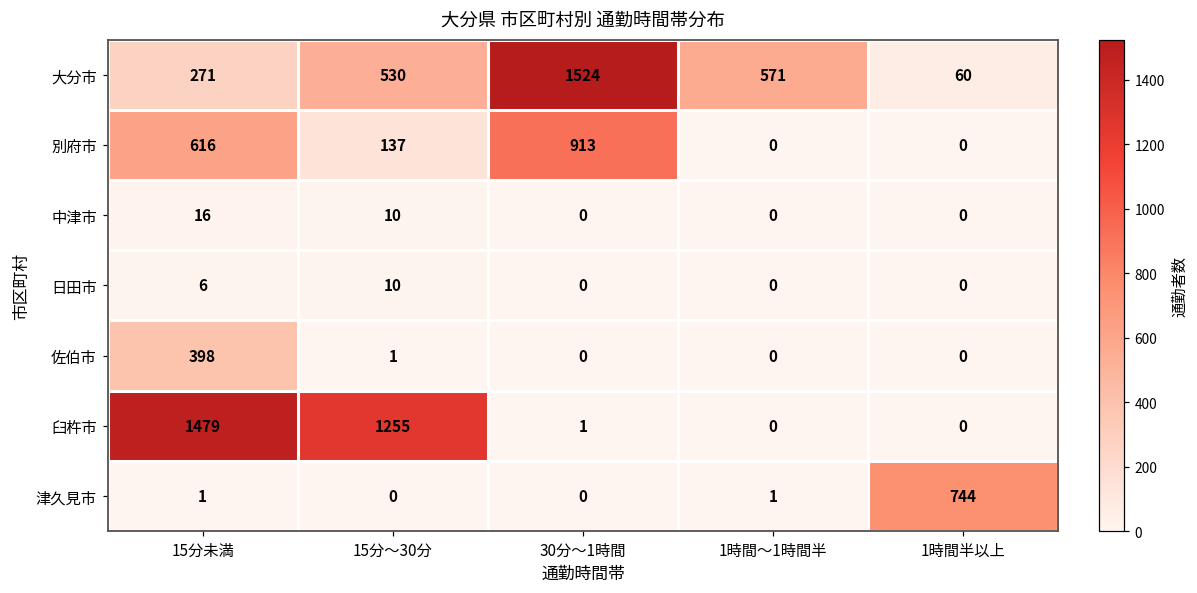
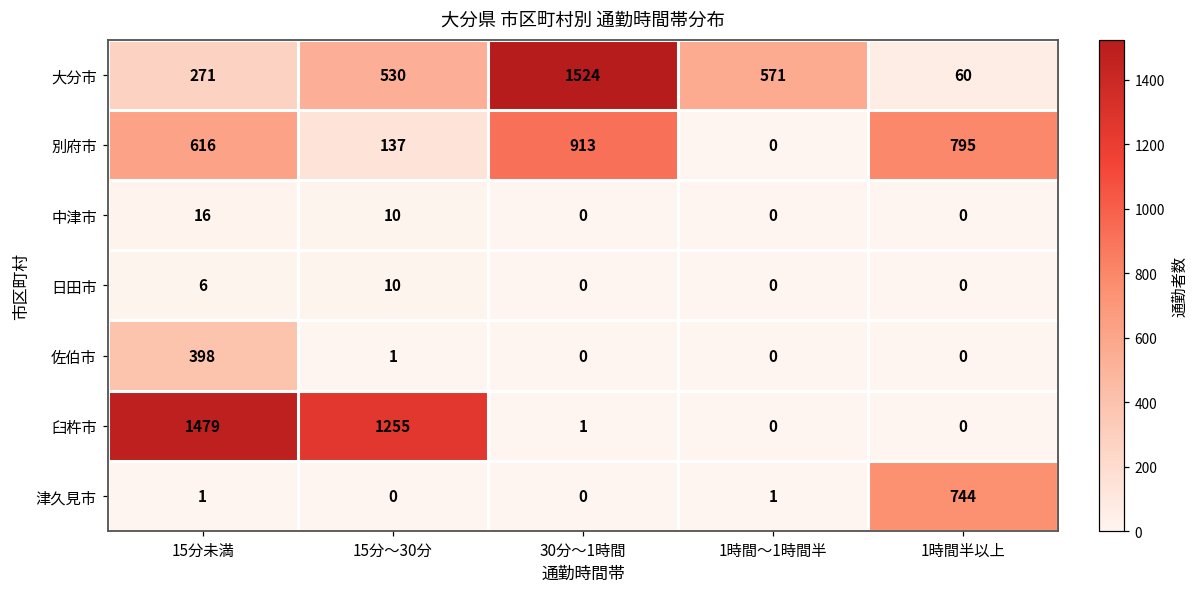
  {
    "大分市": {
      "15分未満": 271,
      "15分～30分": 530,
      "30分～1時間": 1524,
      "1時間～1時間半": 571,
      "1時間半以上": 60
    },
    "別府市": {
      "15分未満": 616,
      "15分～30分": 137,
      "30分～1時間": 913,
      "1時間～1時間半": 0,
-     "1時間半以上": 0
+     "1時間半以上": 795
    },
    "中津市": {
      "15分未満": 16,
      "15分～30分": 10,
      "30分～1時間": 0,
      "1時間～1時間半": 0,
      "1時間半以上": 0
    },
    "日田市": {
      "15分未満": 6,
      "15分～30分": 10,
      "30分～1時間": 0,
      "1時間～1時間半": 0,
      "1時間半以上": 0
    },
    "佐伯市": {
      "15分未満": 398,
      "15分～30分": 1,
      "30分～1時間": 0,
      "1時間～1時間半": 0,
      "1時間半以上": 0
    },
    "臼杵市": {
      "15分未満": 1479,
      "15分～30分": 1255,
      "30分～1時間": 1,
      "1時間～1時間半": 0,
      "1時間半以上": 0
    },
    "津久見市": {
      "15分未満": 1,
      "15分～30分": 0,
      "30分～1時間": 0,
      "1時間～1時間半": 1,
      "1時間半以上": 744
    }
  }
